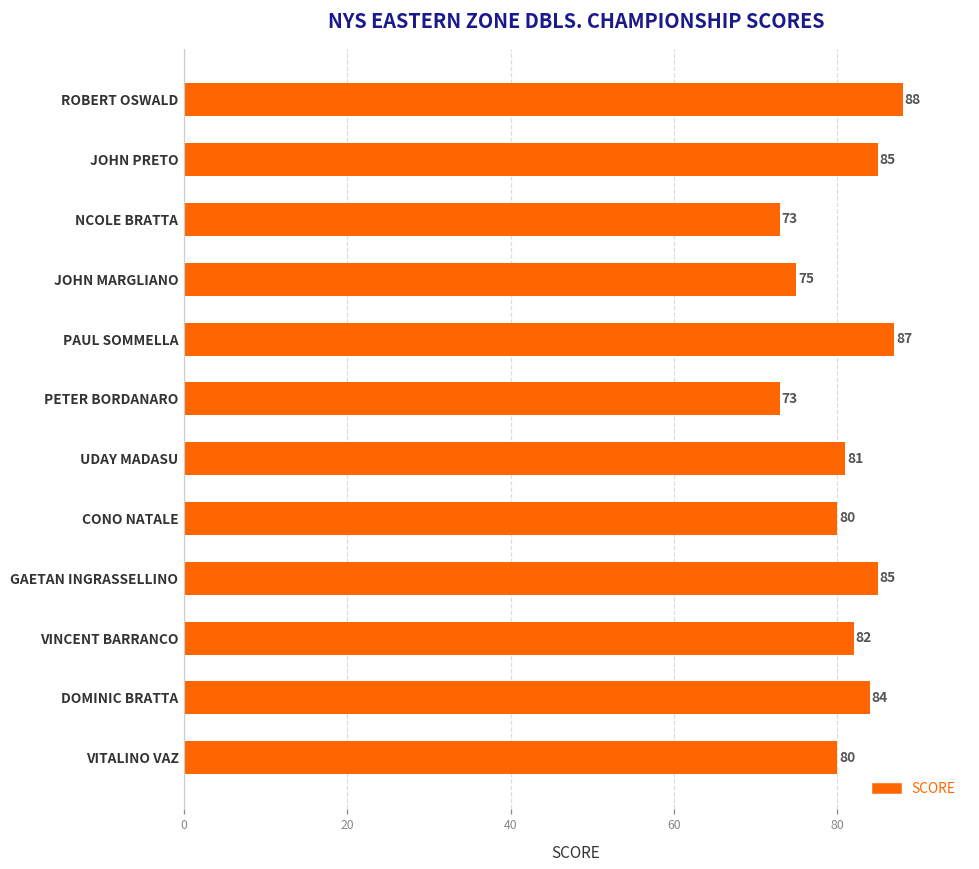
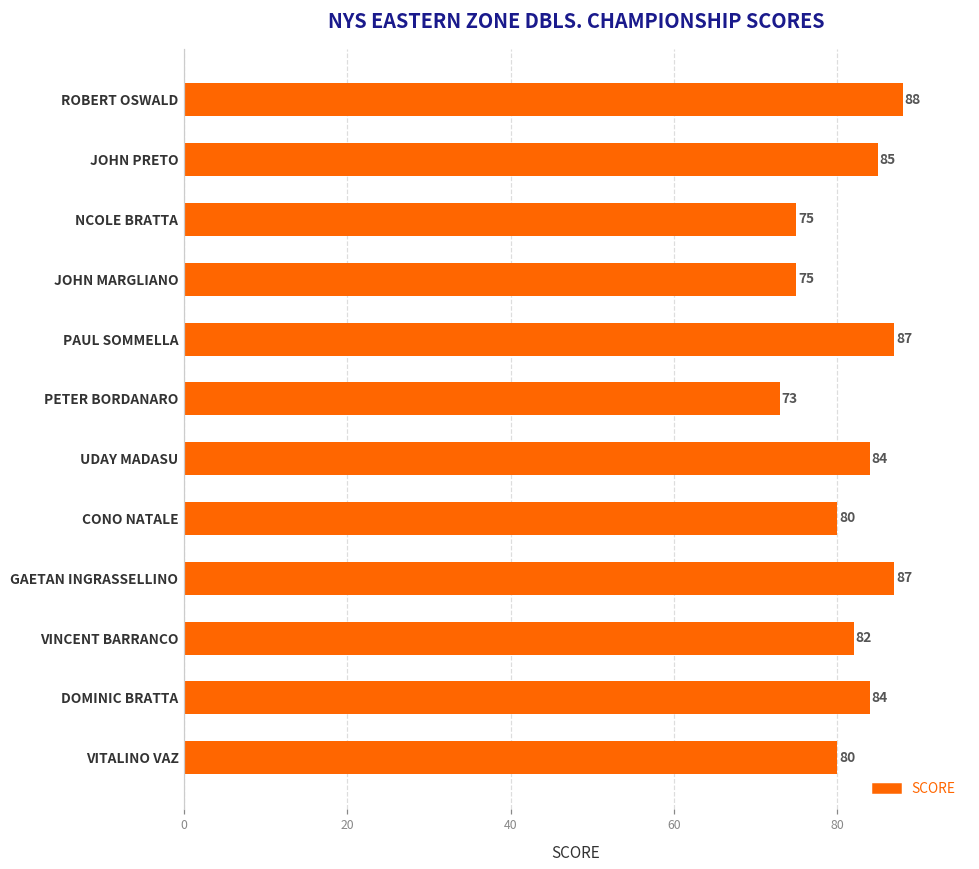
  {
    "ROBERT OSWALD": 88,
    "JOHN PRETO": 85,
-   "NCOLE BRATTA": 73,
+   "NCOLE BRATTA": 75,
    "JOHN MARGLIANO": 75,
    "PAUL SOMMELLA": 87,
    "PETER BORDANARO": 73,
-   "UDAY MADASU": 81,
+   "UDAY MADASU": 84,
    "CONO NATALE": 80,
-   "GAETAN INGRASSELLINO": 85,
+   "GAETAN INGRASSELLINO": 87,
    "VINCENT BARRANCO": 82,
    "DOMINIC BRATTA": 84,
    "VITALINO VAZ": 80
  }
